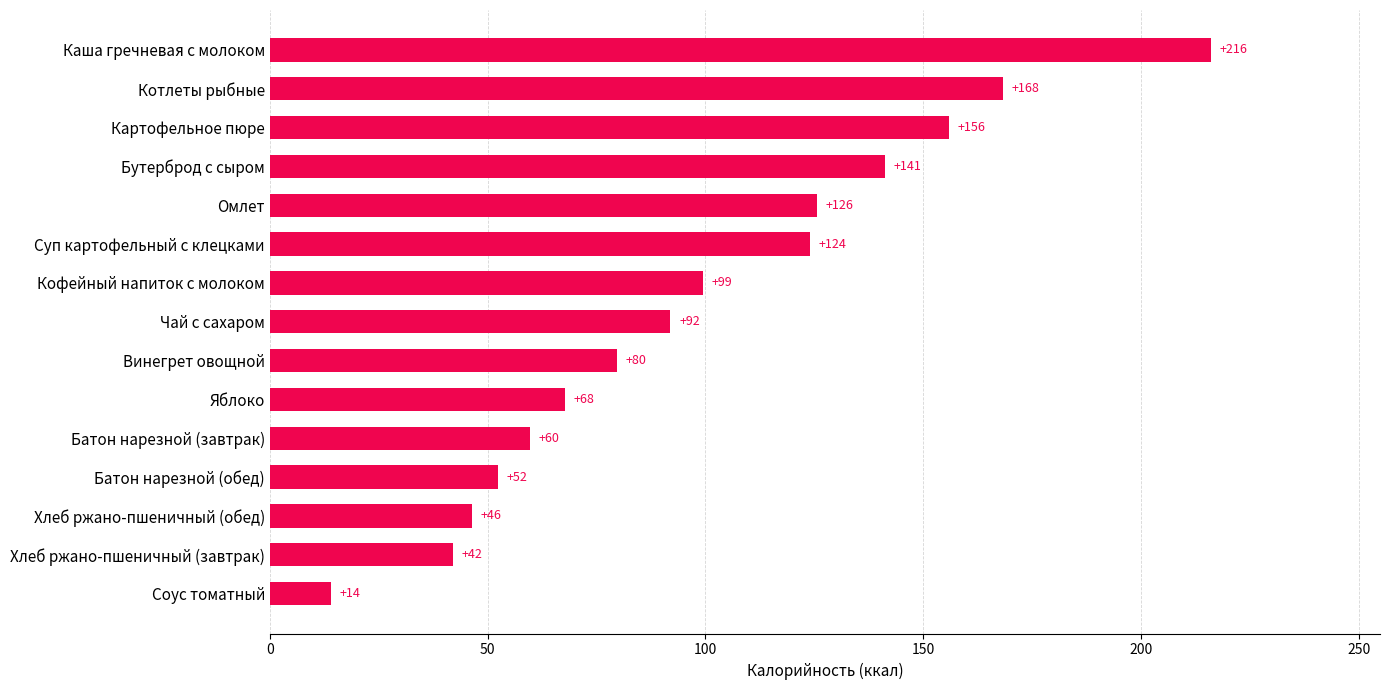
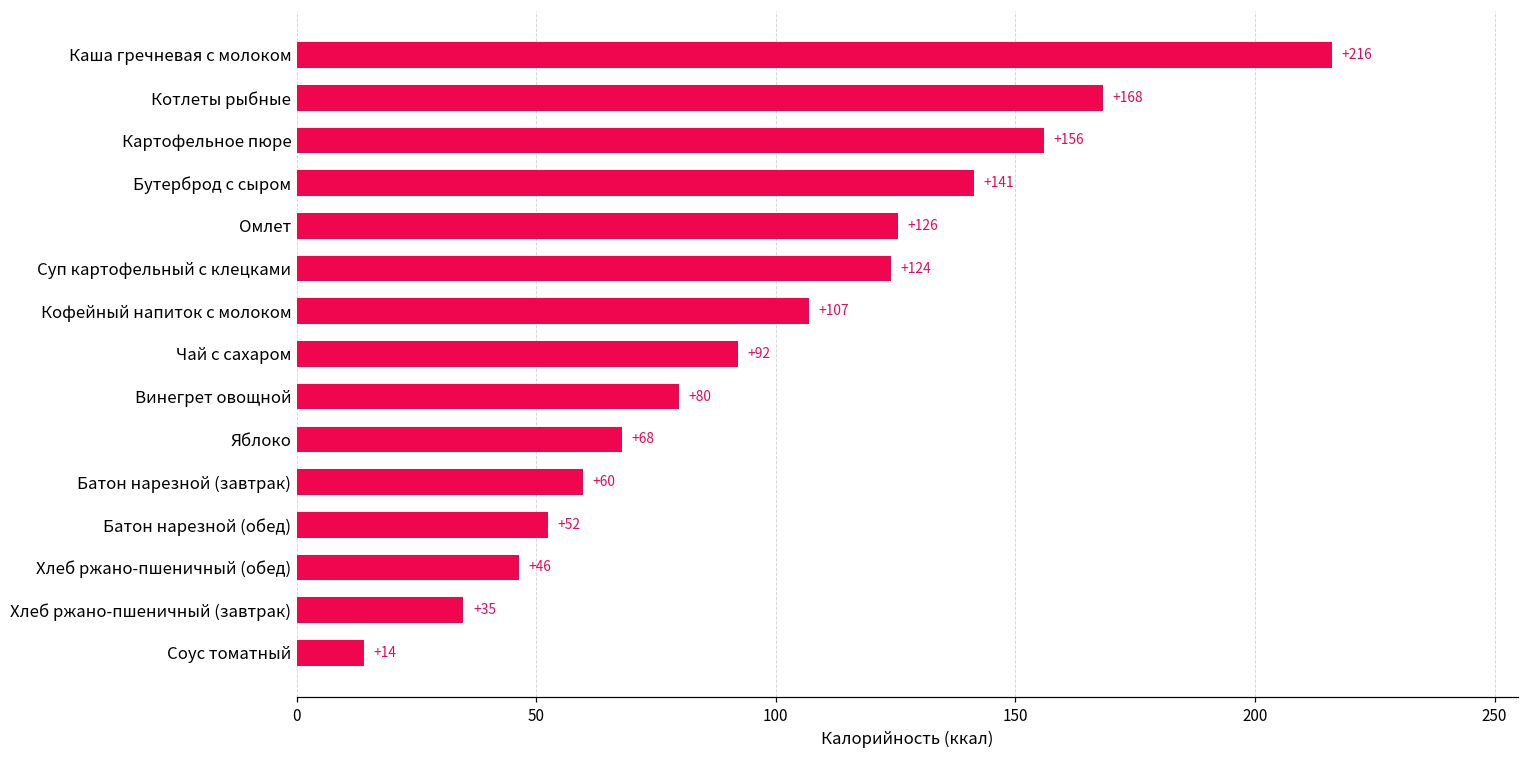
  {
    "Каша гречневая с молоком": "+216",
    "Котлеты рыбные": "+168",
    "Картофельное пюре": "+156",
    "Бутерброд с сыром": "+141",
    "Омлет": "+126",
    "Суп картофельный с клецками": "+124",
-   "Кофейный напиток с молоком": "+99",
+   "Кофейный напиток с молоком": "+107",
    "Чай с сахаром": "+92",
    "Винегрет овощной": "+80",
    "Яблоко": "+68",
    "Батон нарезной (завтрак)": "+60",
    "Батон нарезной (обед)": "+52",
    "Хлеб ржано-пшеничный (обед)": "+46",
-   "Хлеб ржано-пшеничный (завтрак)": "+42",
+   "Хлеб ржано-пшеничный (завтрак)": "+35",
    "Соус томатный": "+14"
  }
